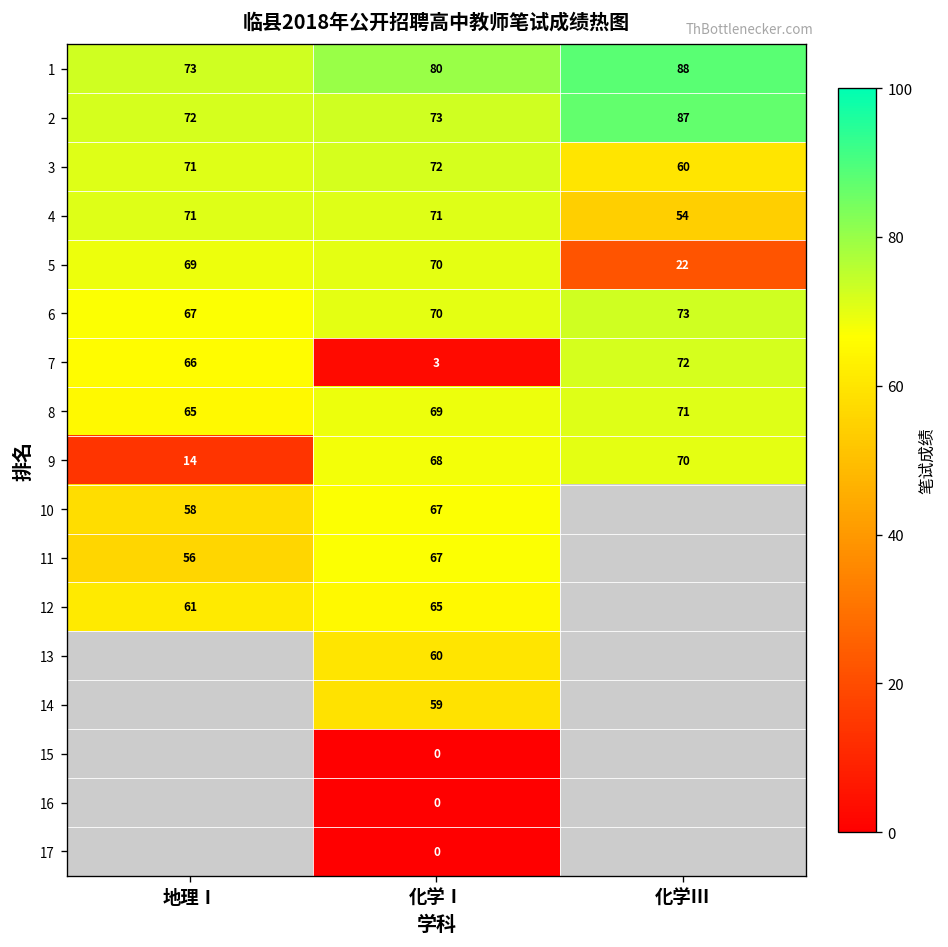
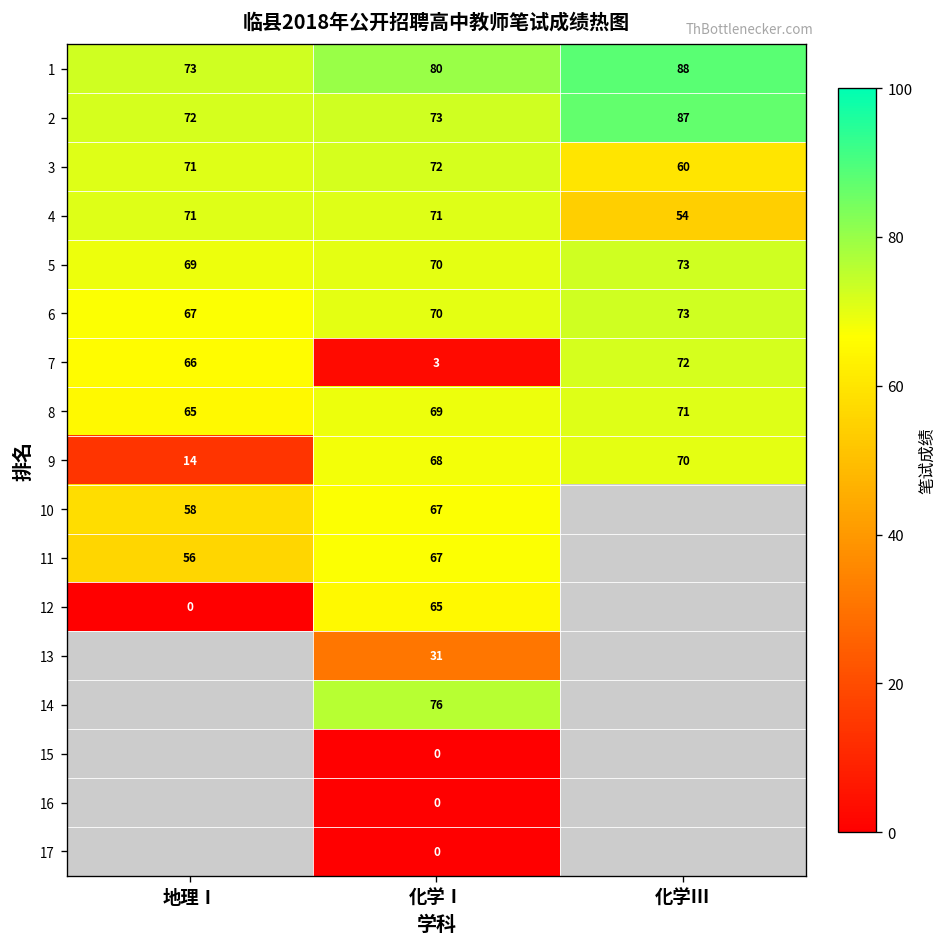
  {
    "1": {
      "地理Ⅰ": 73,
      "化学Ⅰ": 80,
      "化学Ⅲ": 88
    },
    "2": {
      "地理Ⅰ": 72,
      "化学Ⅰ": 73,
      "化学Ⅲ": 87
    },
    "3": {
      "地理Ⅰ": 71,
      "化学Ⅰ": 72,
      "化学Ⅲ": 60
    },
    "4": {
      "地理Ⅰ": 71,
      "化学Ⅰ": 71,
      "化学Ⅲ": 54
    },
    "5": {
      "地理Ⅰ": 69,
      "化学Ⅰ": 70,
-     "化学Ⅲ": 22
+     "化学Ⅲ": 73
    },
    "6": {
      "地理Ⅰ": 67,
      "化学Ⅰ": 70,
      "化学Ⅲ": 73
    },
    "7": {
      "地理Ⅰ": 66,
      "化学Ⅰ": 3,
      "化学Ⅲ": 72
    },
    "8": {
      "地理Ⅰ": 65,
      "化学Ⅰ": 69,
      "化学Ⅲ": 71
    },
    "9": {
      "地理Ⅰ": 14,
      "化学Ⅰ": 68,
      "化学Ⅲ": 70
    },
    "10": {
      "地理Ⅰ": 58,
      "化学Ⅰ": 67
    },
    "11": {
      "地理Ⅰ": 56,
      "化学Ⅰ": 67
    },
    "12": {
-     "地理Ⅰ": 61,
+     "地理Ⅰ": 0,
      "化学Ⅰ": 65
    },
    "13": {
-     "化学Ⅰ": 60
+     "化学Ⅰ": 31
    },
    "14": {
-     "化学Ⅰ": 59
+     "化学Ⅰ": 76
    },
    "15": {
      "化学Ⅰ": 0
    },
    "16": {
      "化学Ⅰ": 0
    },
    "17": {
      "化学Ⅰ": 0
    }
  }
